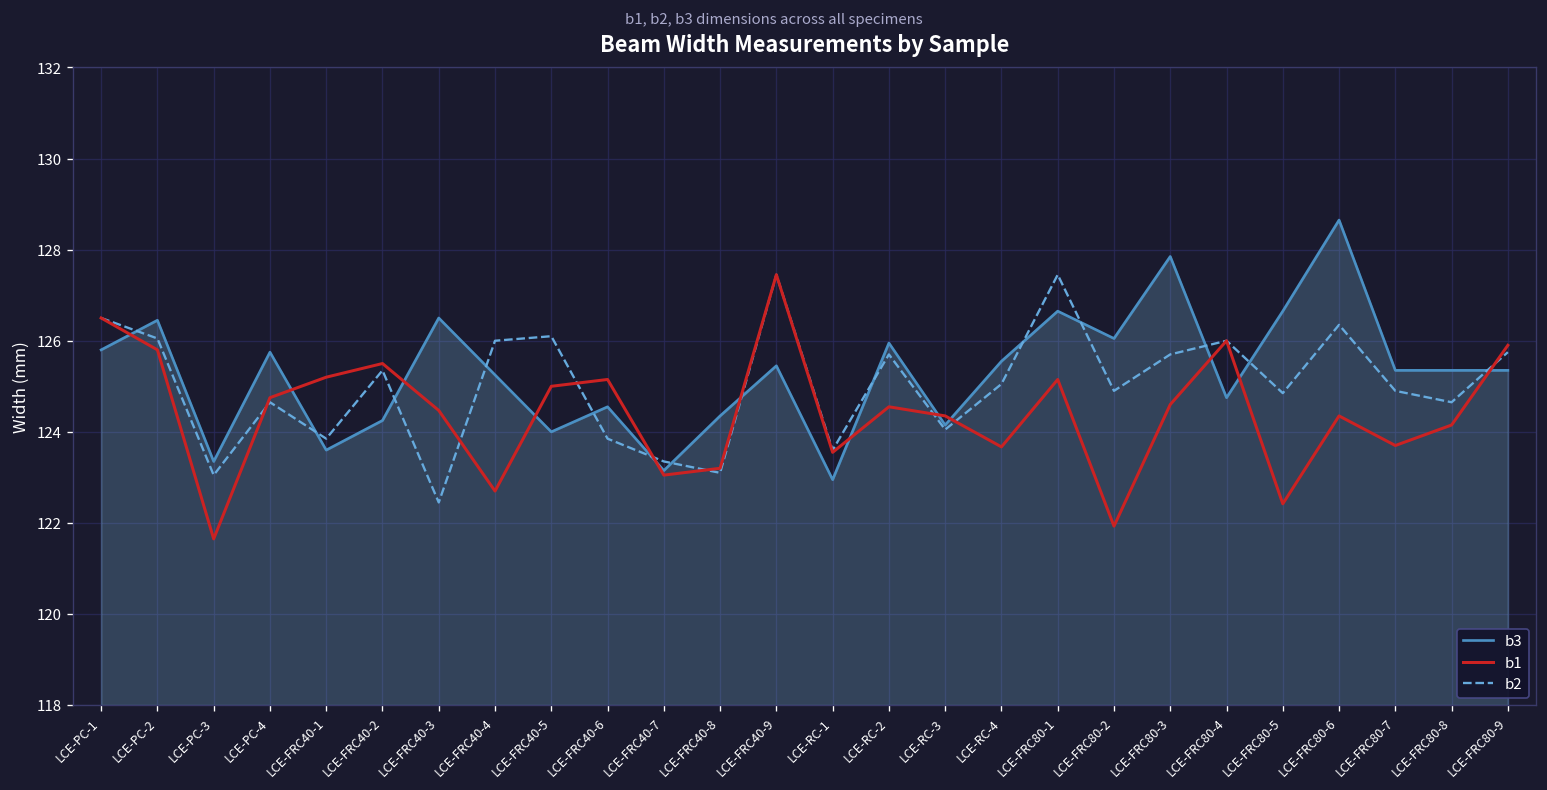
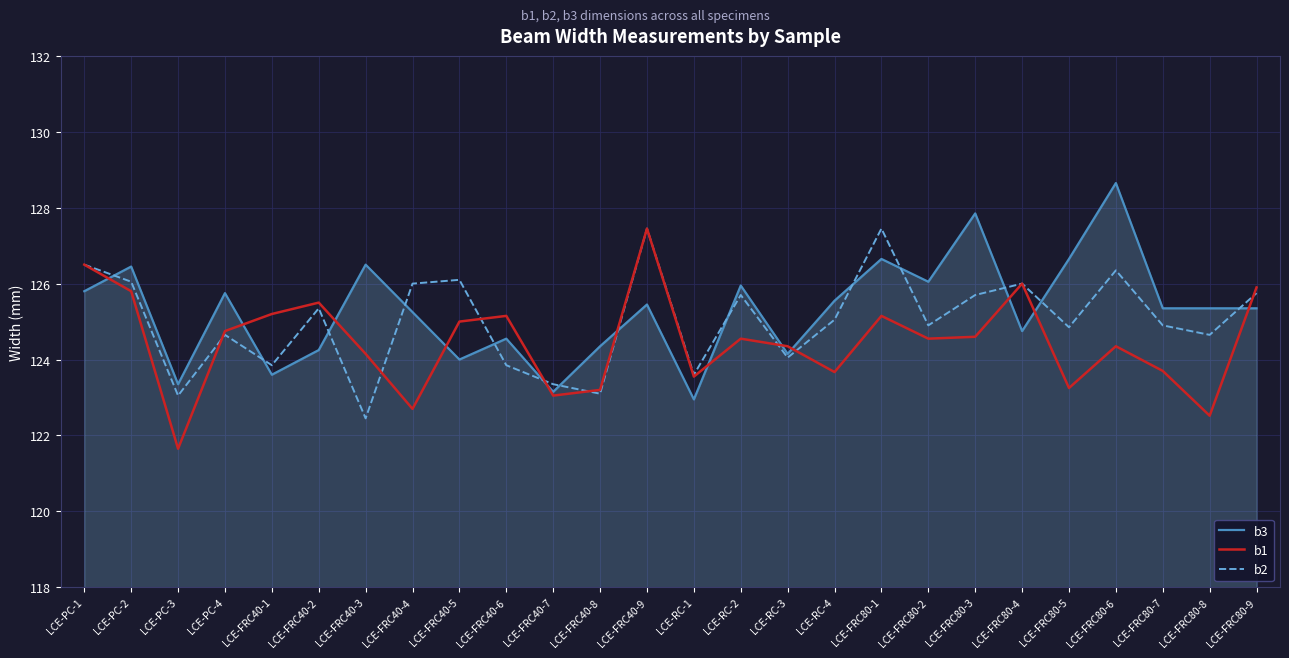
  {
    "b1": {
      "LCE-PC-2": 125.8,
      "LCE-PC-3": 121.7,
      "LCE-PC-4": 124.8,
      "LCE-FRC40-1": 125.2,
      "LCE-FRC40-2": 125.5,
-     "LCE-FRC40-3": 124.5,
+     "LCE-FRC40-3": 124.2,
      "LCE-FRC40-4": 122.7,
      "LCE-FRC40-5": 125.0,
      "LCE-FRC40-6": 125.2,
      "LCE-FRC40-7": 123.1,
      "LCE-FRC40-8": 123.2,
      "LCE-RC-2": 124.6,
      "LCE-RC-3": 124.4,
      "LCE-RC-4": 123.7,
      "LCE-FRC80-1": 125.2,
-     "LCE-FRC80-2": 121.9,
+     "LCE-FRC80-2": 124.6,
      "LCE-FRC80-3": 124.6,
-     "LCE-FRC80-5": 122.4,
+     "LCE-FRC80-5": 123.3,
      "LCE-FRC80-6": 124.4,
      "LCE-FRC80-7": 123.7,
-     "LCE-FRC80-8": 124.2,
+     "LCE-FRC80-8": 122.5,
      "LCE-FRC80-9": 125.9
    }
  }
